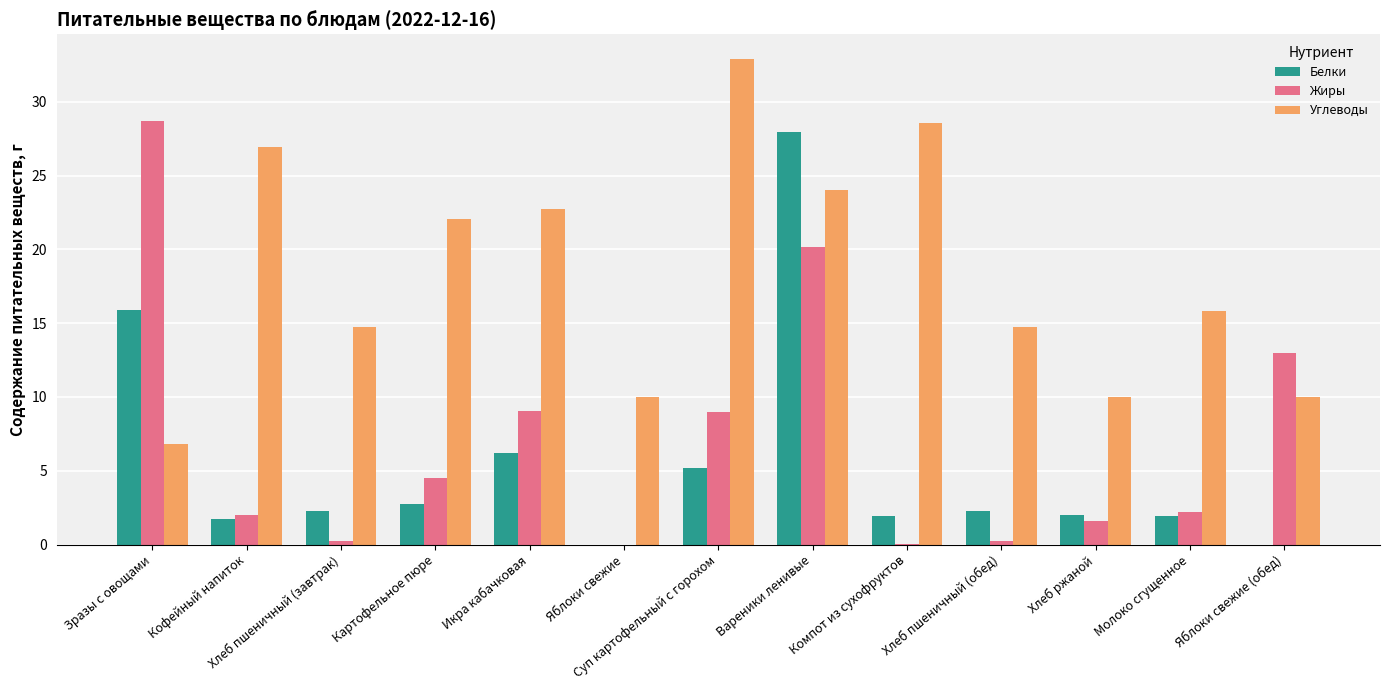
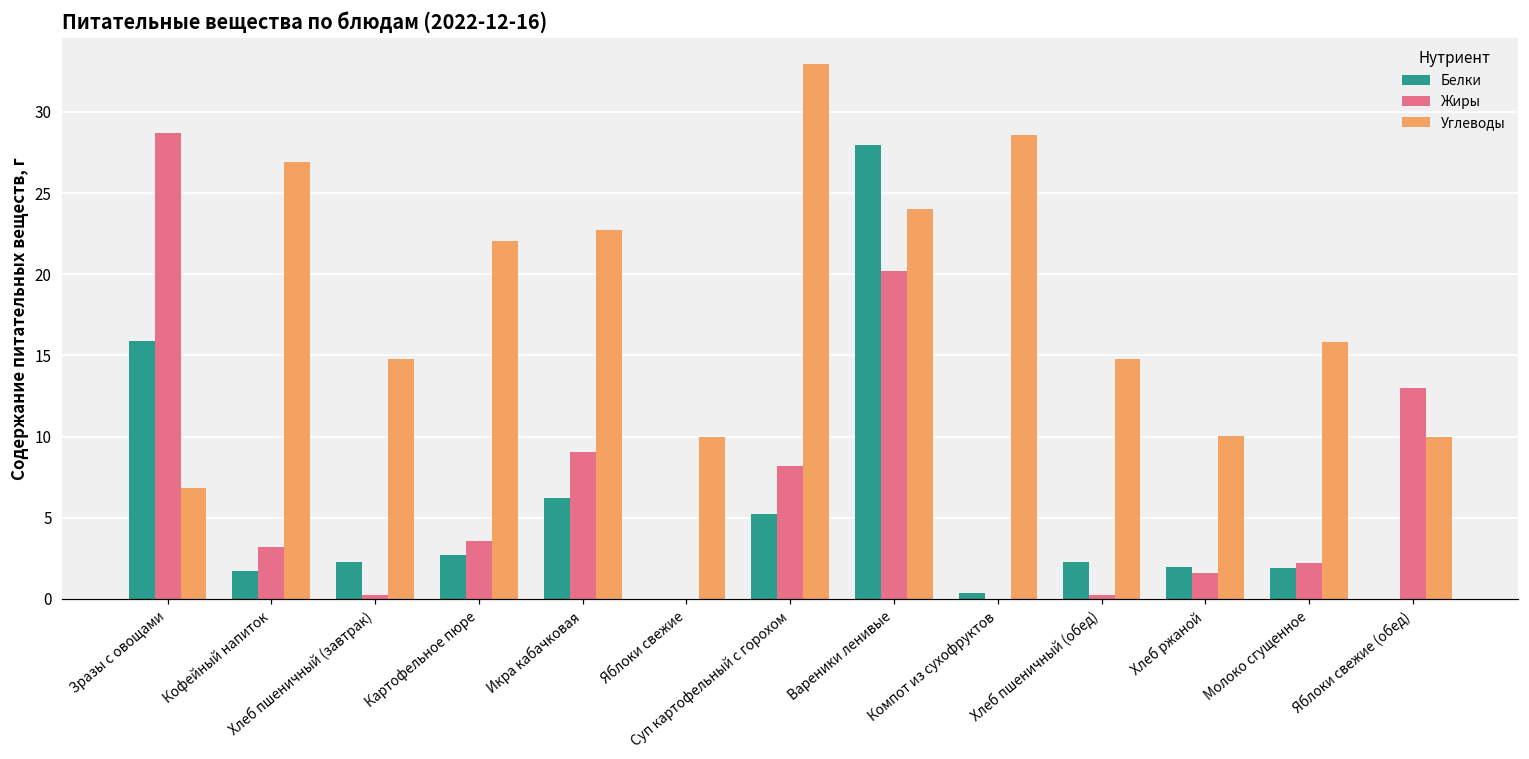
  {
    "Белки": {
      "Зразы с овощами": 15.9,
      "Кофейный напиток": 1.7,
      "Хлеб пшеничный (завтрак)": 2.3,
      "Картофельное пюре": 2.7,
      "Икра кабачковая": 6.2,
      "Яблоки свежие": 0.0,
      "Суп картофельный с горохом": 5.2,
      "Вареники ленивые": 28.0,
-     "Компот из сухофруктов": 2.0,
+     "Компот из сухофруктов": 0.4,
      "Хлеб пшеничный (обед)": 2.3,
      "Хлеб ржаной": 2.0,
      "Молоко сгущенное": 1.9,
      "Яблоки свежие (обед)": 0.0
    },
    "Жиры": {
      "Зразы с овощами": 28.7,
-     "Кофейный напиток": 2.0,
+     "Кофейный напиток": 3.2,
      "Хлеб пшеничный (завтрак)": 0.2,
-     "Картофельное пюре": 4.5,
+     "Картофельное пюре": 3.6,
      "Икра кабачковая": 9.1,
      "Яблоки свежие": 0.0,
-     "Суп картофельный с горохом": 9.0,
+     "Суп картофельный с горохом": 8.2,
      "Вареники ленивые": 20.2,
      "Хлеб пшеничный (обед)": 0.2,
      "Хлеб ржаной": 1.6,
      "Молоко сгущенное": 2.2,
      "Яблоки свежие (обед)": 13.0
    },
    "Углеводы": {
      "Зразы с овощами": 6.8,
      "Кофейный напиток": 26.9,
      "Хлеб пшеничный (завтрак)": 14.8,
      "Картофельное пюре": 22.0,
      "Икра кабачковая": 22.7,
      "Яблоки свежие": 10.0,
      "Суп картофельный с горохом": 32.9,
      "Вареники ленивые": 24.0,
      "Компот из сухофруктов": 28.6,
      "Хлеб пшеничный (обед)": 14.8,
      "Хлеб ржаной": 10.0,
      "Молоко сгущенное": 15.8,
      "Яблоки свежие (обед)": 10.0
    }
  }
